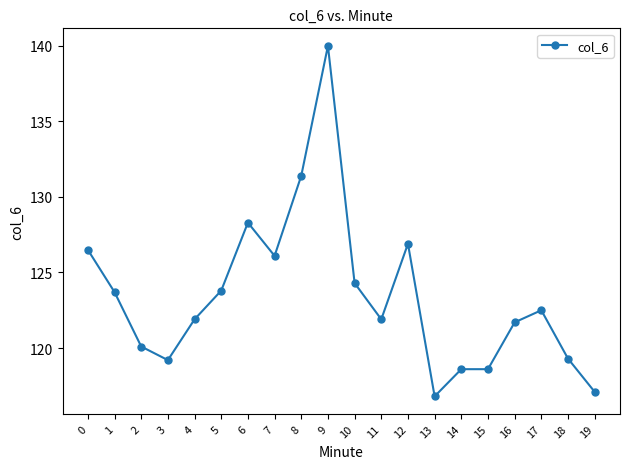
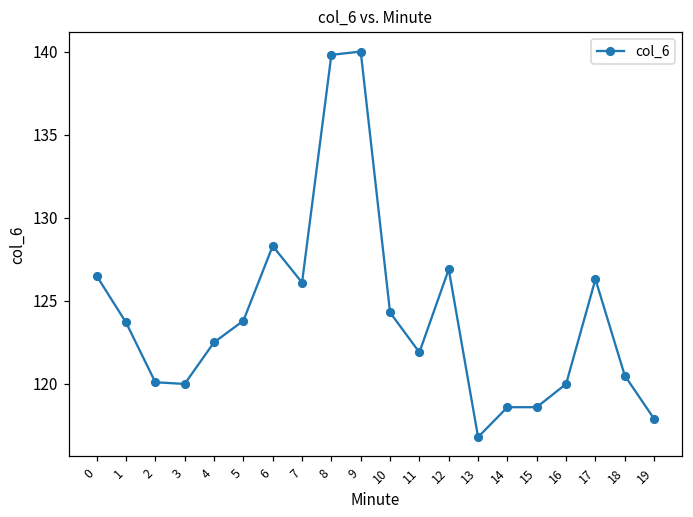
  {
    "0": 126.5,
    "1": 123.7,
    "2": 120.1,
-   "3": 119.2,
-   "4": 121.9,
+   "3": 120.0,
+   "4": 122.5,
    "5": 123.8,
    "6": 128.3,
    "7": 126.1,
-   "8": 131.4,
+   "8": 139.8,
    "9": 140.0,
    "10": 124.3,
    "11": 121.9,
    "12": 126.9,
    "13": 116.8,
    "14": 118.6,
    "15": 118.6,
-   "16": 121.7,
-   "17": 122.5,
-   "18": 119.3,
-   "19": 117.1
+   "16": 120.0,
+   "17": 126.3,
+   "18": 120.5,
+   "19": 117.9
  }
